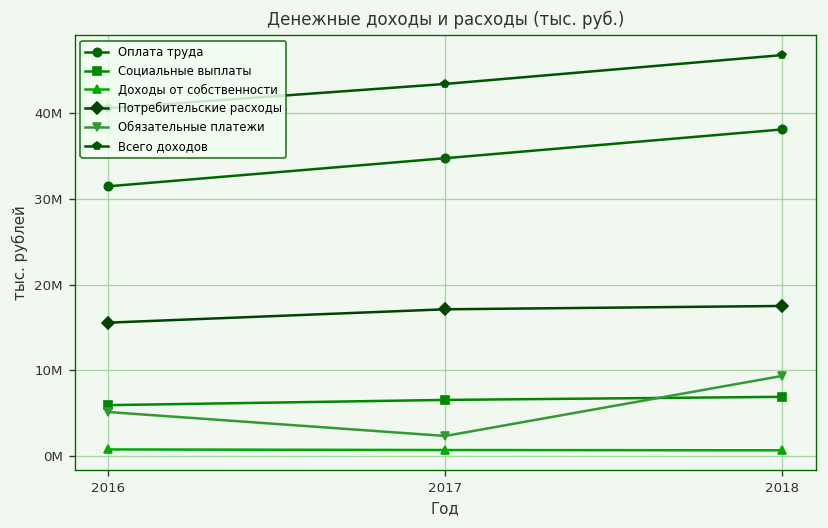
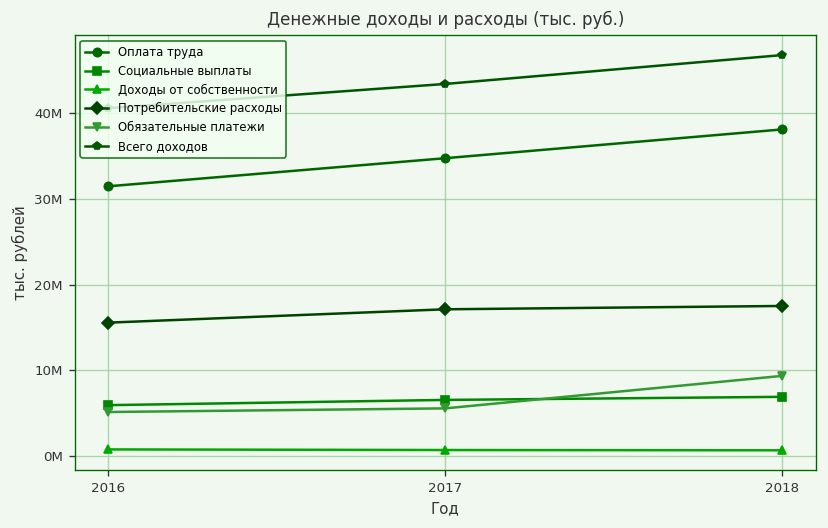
  {
    "Обязательные платежи": {
      "2016": 5000000,
-     "2017": 2000000,
+     "2017": 6000000,
      "2018": 9000000
    }
  }
